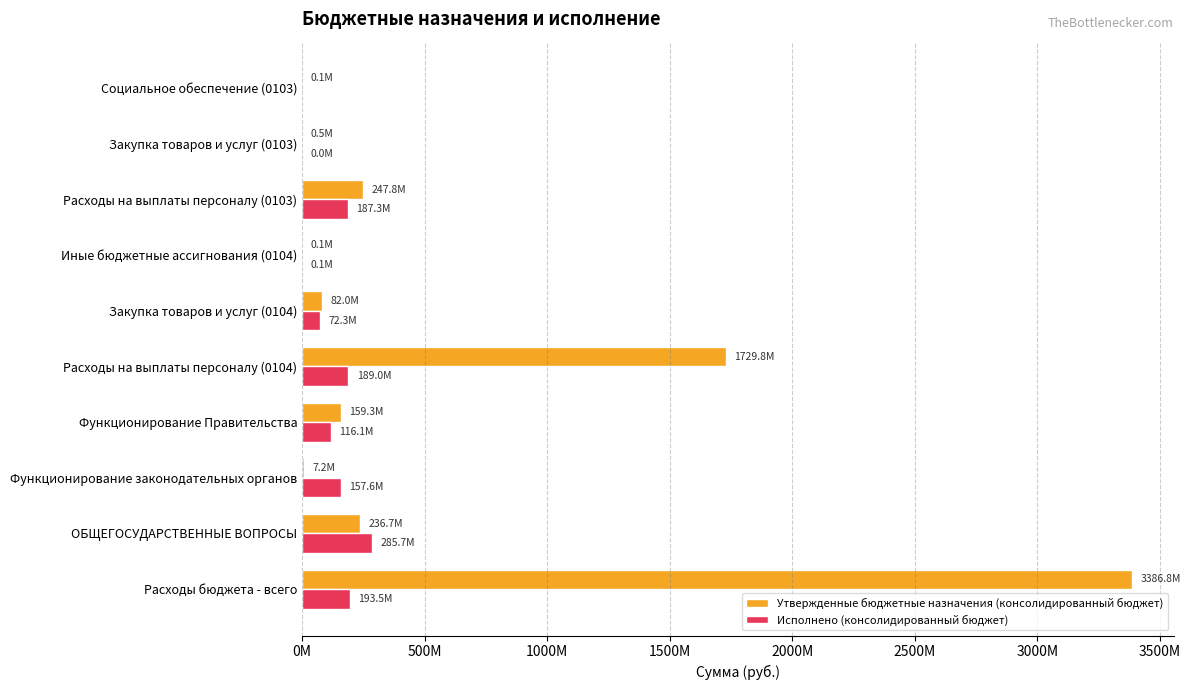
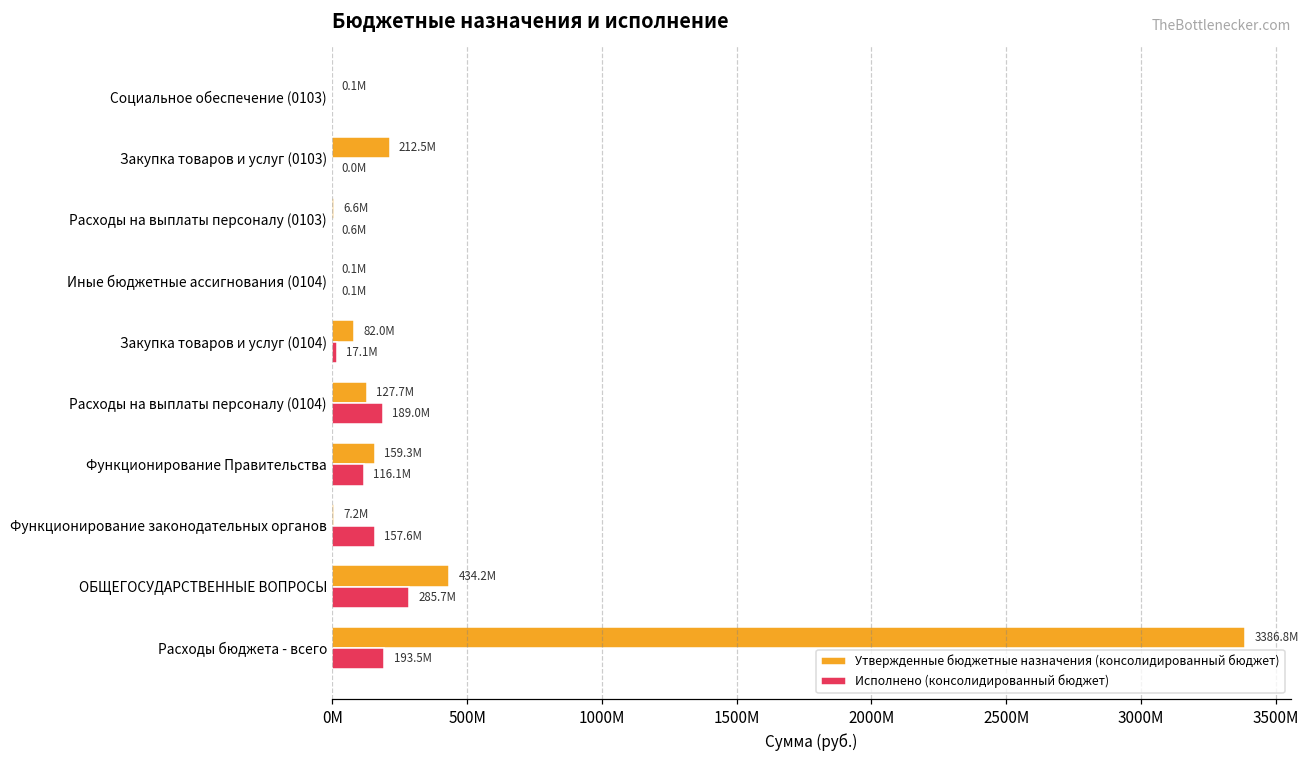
  {
    "Утвержденные бюджетные назначения (консолидированный бюджет)": {
      "Социальное обеспечение (0103)": "0.1M",
-     "Закупка товаров и услуг (0103)": "0.5M",
-     "Расходы на выплаты персоналу (0103)": "247.8M",
+     "Закупка товаров и услуг (0103)": "212.5M",
+     "Расходы на выплаты персоналу (0103)": "6.6M",
      "Иные бюджетные ассигнования (0104)": "0.1M",
      "Закупка товаров и услуг (0104)": "82.0M",
-     "Расходы на выплаты персоналу (0104)": "1729.8M",
+     "Расходы на выплаты персоналу (0104)": "127.7M",
      "Функционирование Правительства": "159.3M",
      "Функционирование законодательных органов": "7.2M",
-     "ОБЩЕГОСУДАРСТВЕННЫЕ ВОПРОСЫ": "236.7M",
+     "ОБЩЕГОСУДАРСТВЕННЫЕ ВОПРОСЫ": "434.2M",
      "Расходы бюджета - всего": "3386.8M"
    },
    "Исполнено (консолидированный бюджет)": {
-     "Расходы на выплаты персоналу (0103)": "187.3M",
+     "Расходы на выплаты персоналу (0103)": "0.6M",
      "Иные бюджетные ассигнования (0104)": "0.1M",
-     "Закупка товаров и услуг (0104)": "72.3M",
+     "Закупка товаров и услуг (0104)": "17.1M",
      "Расходы на выплаты персоналу (0104)": "189.0M",
      "Функционирование Правительства": "116.1M",
      "Функционирование законодательных органов": "157.6M",
      "ОБЩЕГОСУДАРСТВЕННЫЕ ВОПРОСЫ": "285.7M",
      "Расходы бюджета - всего": "193.5M"
    }
  }
